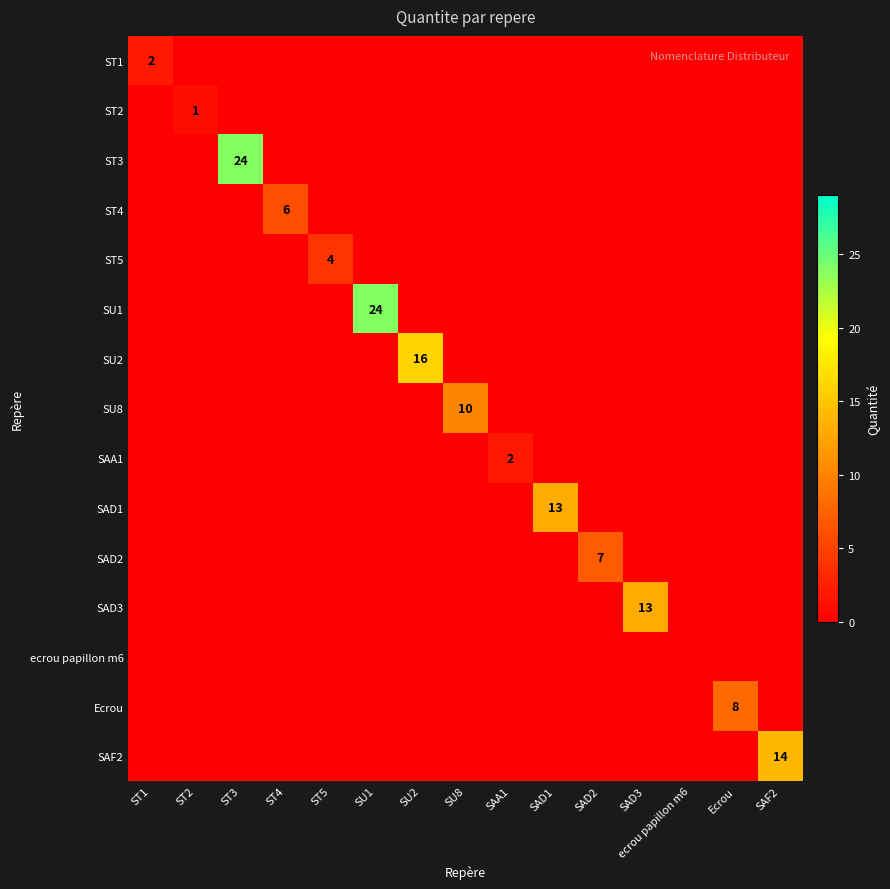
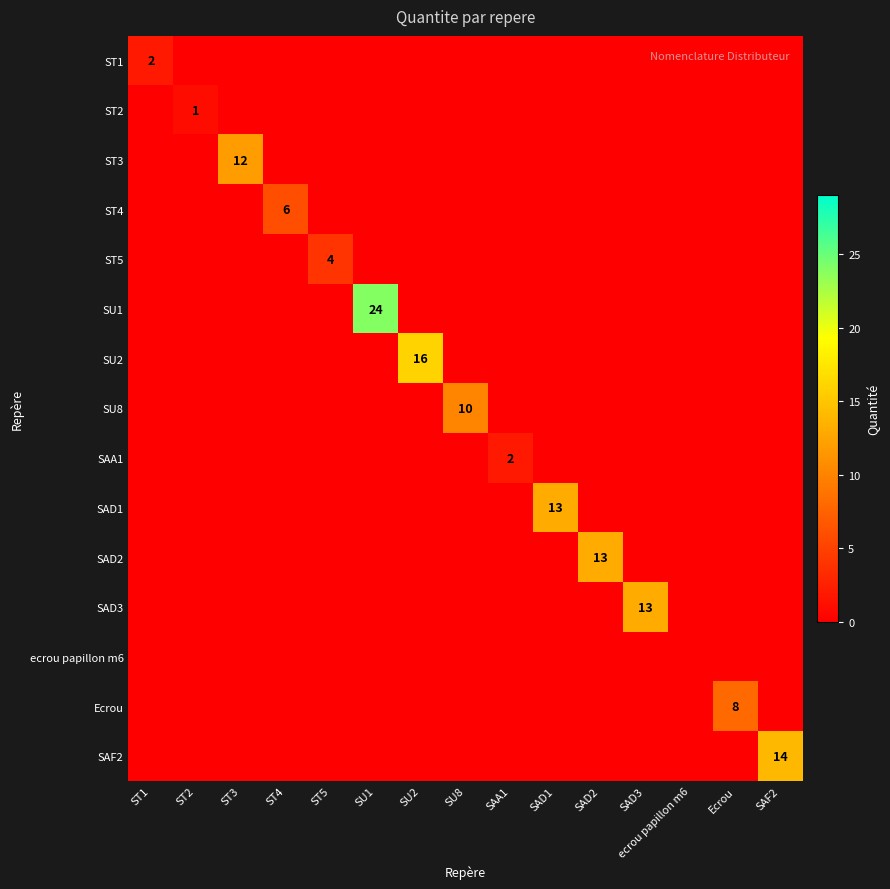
  {
    "ST1": {
      "ST1": 2
    },
    "ST2": {
      "ST2": 1
    },
    "ST3": {
-     "ST3": 24
+     "ST3": 12
    },
    "ST4": {
      "ST4": 6
    },
    "ST5": {
      "ST5": 4
    },
    "SU1": {
      "SU1": 24
    },
    "SU2": {
      "SU2": 16
    },
    "SU8": {
      "SU8": 10
    },
    "SAA1": {
      "SAA1": 2
    },
    "SAD1": {
      "SAD1": 13
    },
    "SAD2": {
-     "SAD2": 7
+     "SAD2": 13
    },
    "SAD3": {
      "SAD3": 13
    },
    "Ecrou": {
      "Ecrou": 8
    },
    "SAF2": {
      "SAF2": 14
    }
  }
